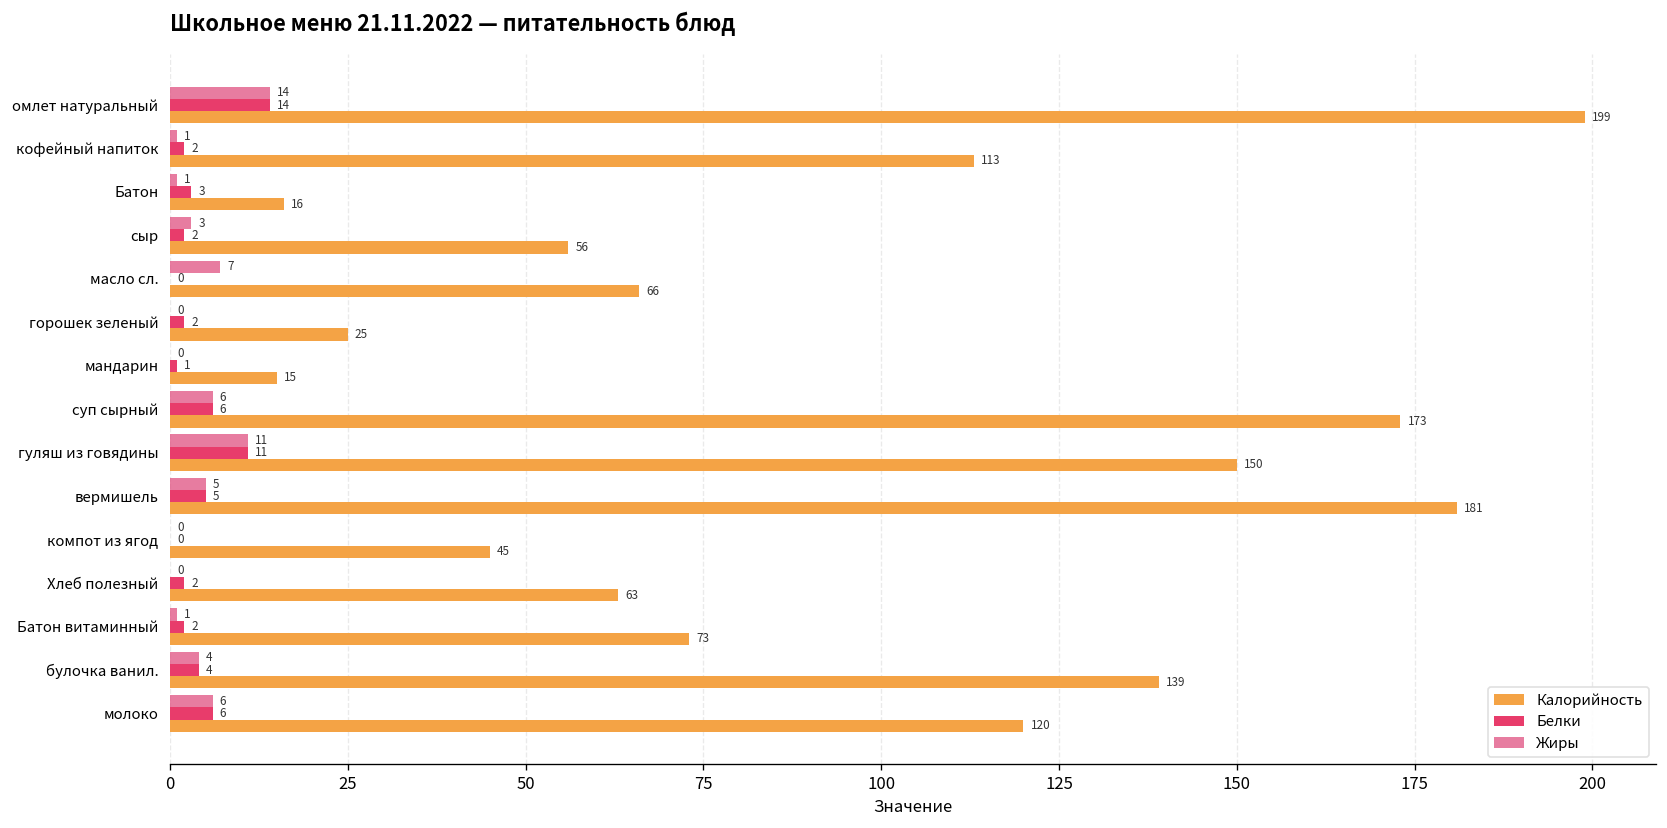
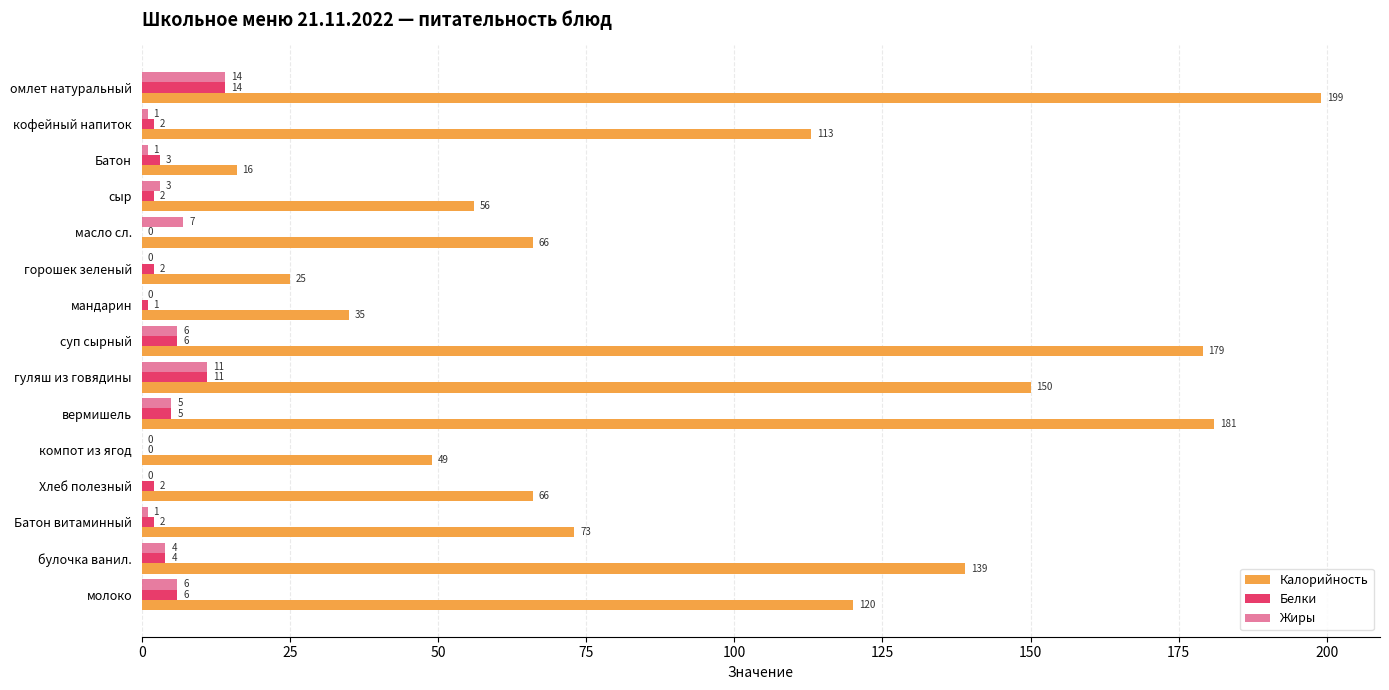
  {
    "Калорийность": {
      "омлет натуральный": 199,
      "кофейный напиток": 113,
      "Батон": 16,
      "сыр": 56,
      "масло сл.": 66,
      "горошек зеленый": 25,
-     "мандарин": 15,
-     "суп сырный": 173,
+     "мандарин": 35,
+     "суп сырный": 179,
      "гуляш из говядины": 150,
      "вермишель": 181,
-     "компот из ягод": 45,
-     "Хлеб полезный": 63,
+     "компот из ягод": 49,
+     "Хлеб полезный": 66,
      "Батон витаминный": 73,
      "булочка ванил.": 139,
      "молоко": 120
    }
  }
